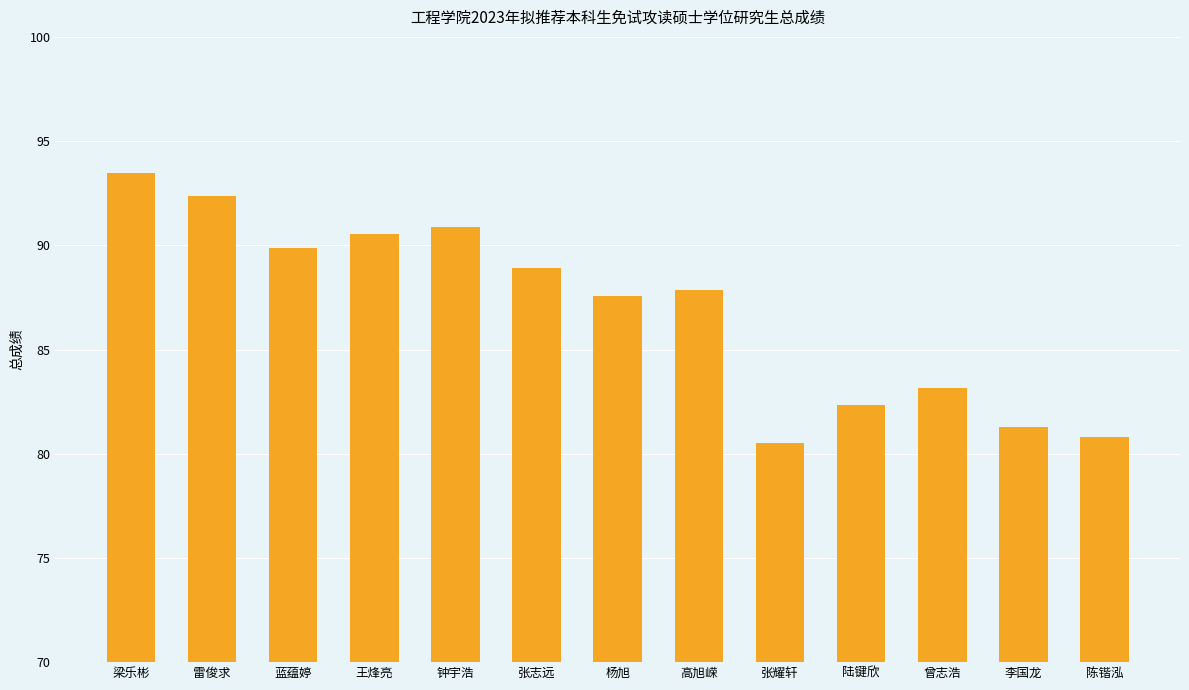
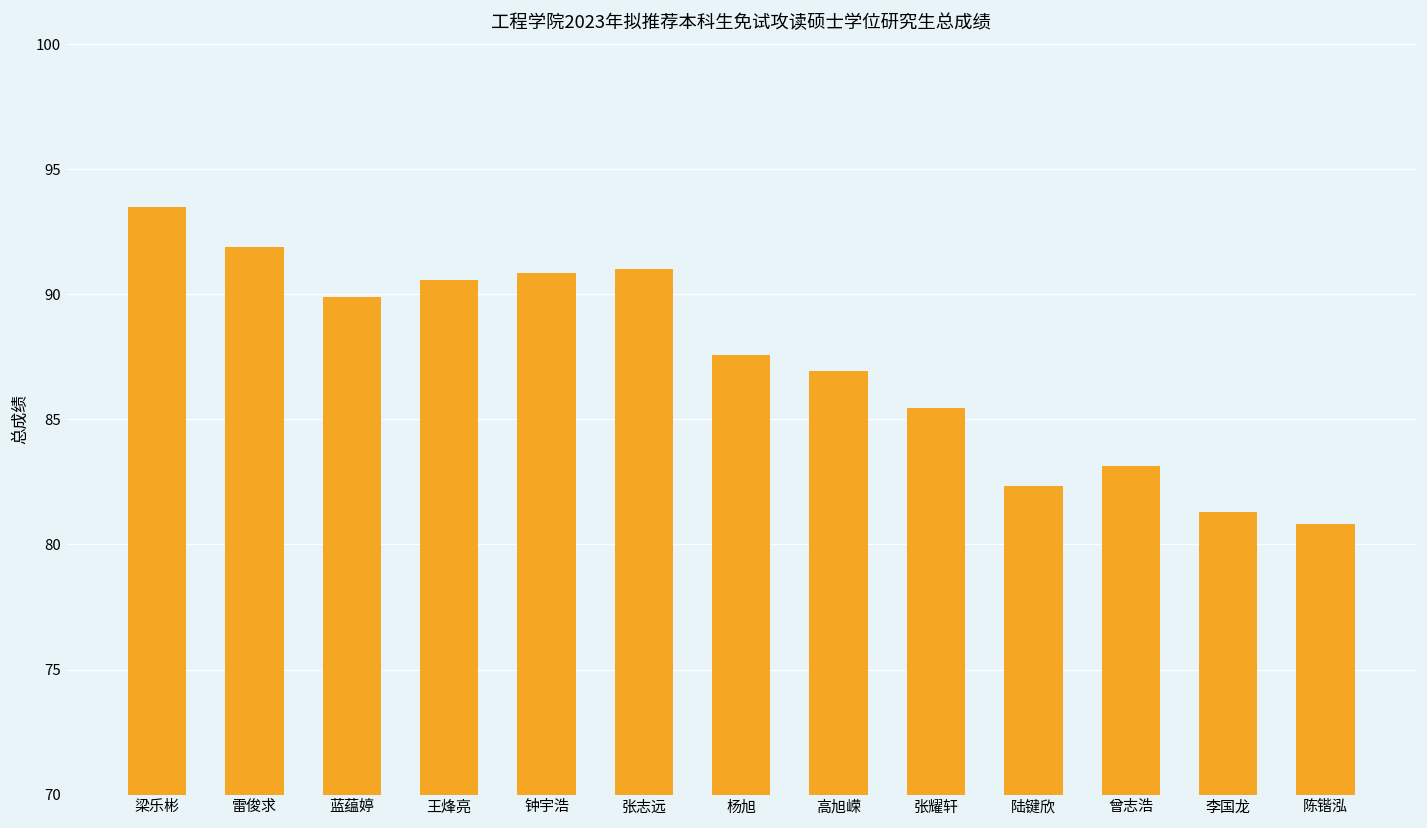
  {
    "梁乐彬": 93.5,
-   "雷俊求": 92.4,
+   "雷俊求": 91.9,
    "蓝蕴婷": 89.9,
    "王烽亮": 90.6,
    "钟宇浩": 90.9,
-   "张志远": 88.9,
+   "张志远": 91.0,
    "杨旭": 87.6,
-   "高旭嵘": 87.9,
-   "张耀轩": 80.5,
+   "高旭嵘": 86.9,
+   "张耀轩": 85.4,
    "陆键欣": 82.3,
    "曾志浩": 83.1,
    "李国龙": 81.3,
    "陈锴泓": 80.8
  }
